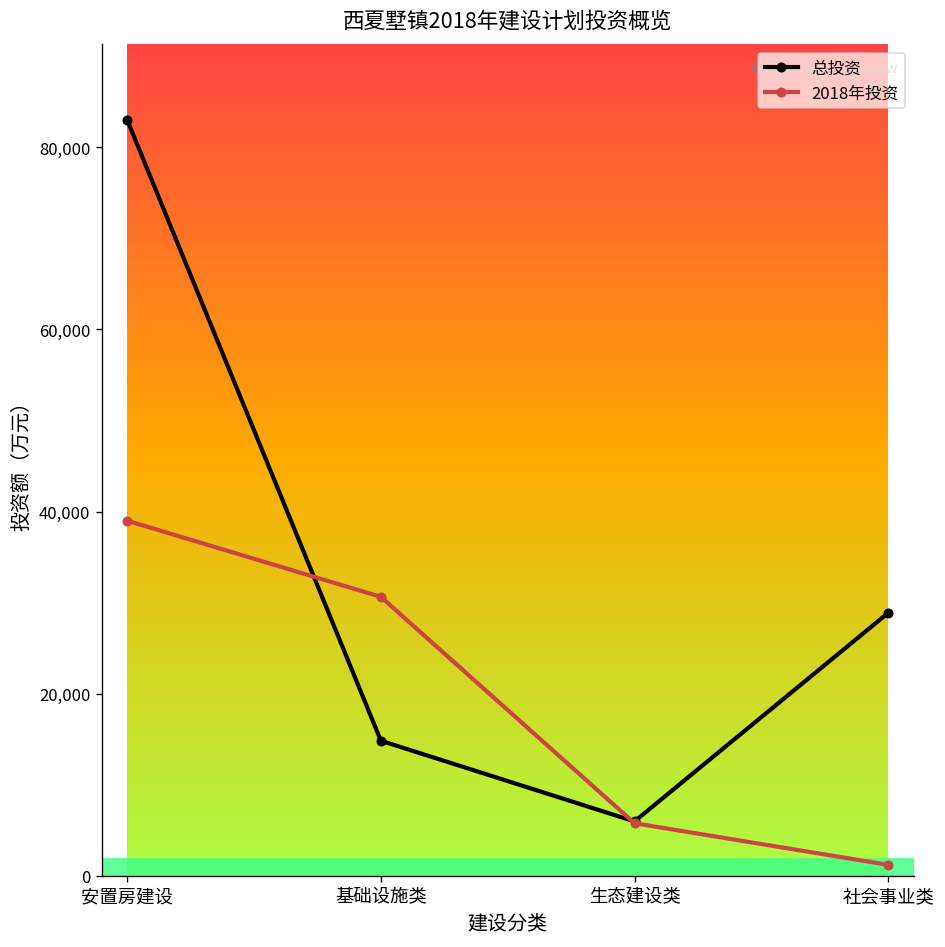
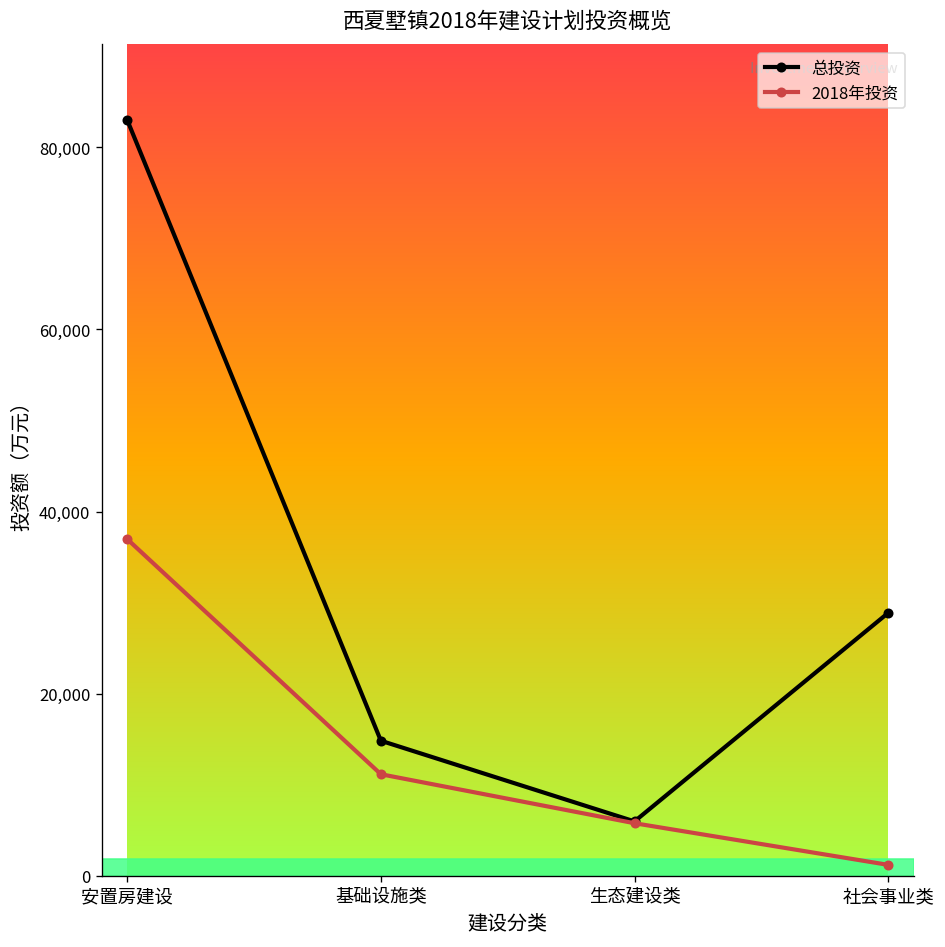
  {
    "总投资": {
      "安置房建设": "83,000",
      "基础设施类": "15,000",
      "社会事业类": "29,000"
    },
    "2018年投资": {
-     "安置房建设": "39,000",
-     "基础设施类": "31,000"
+     "安置房建设": "37,000",
+     "基础设施类": "11,000"
    }
  }
